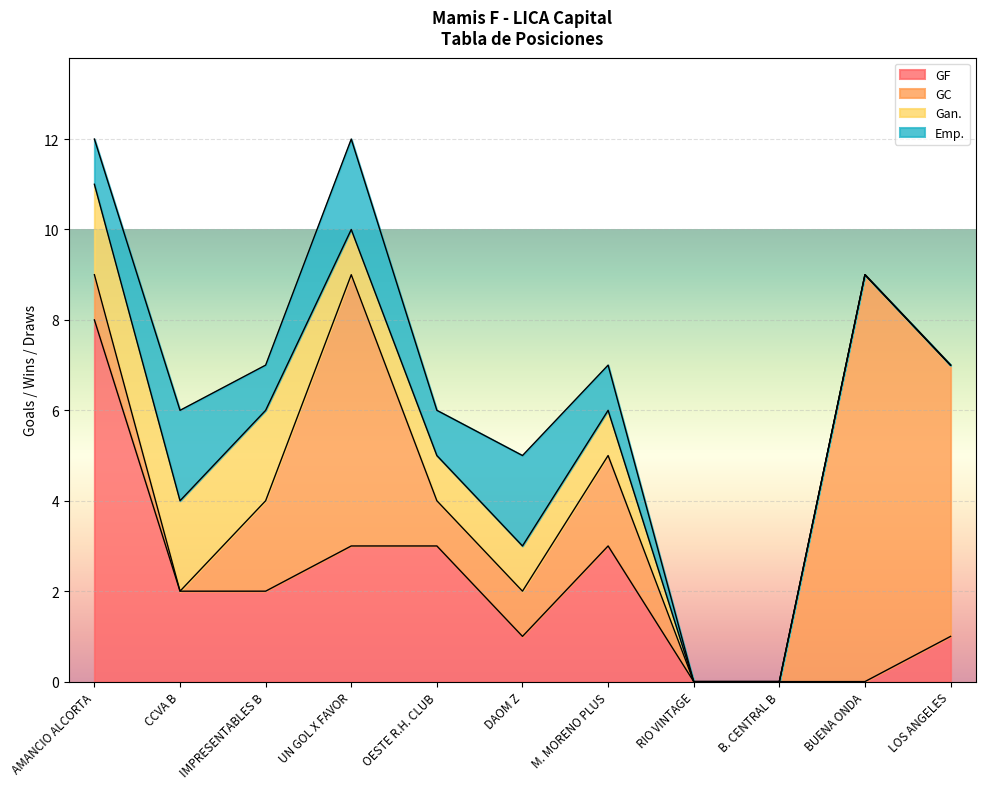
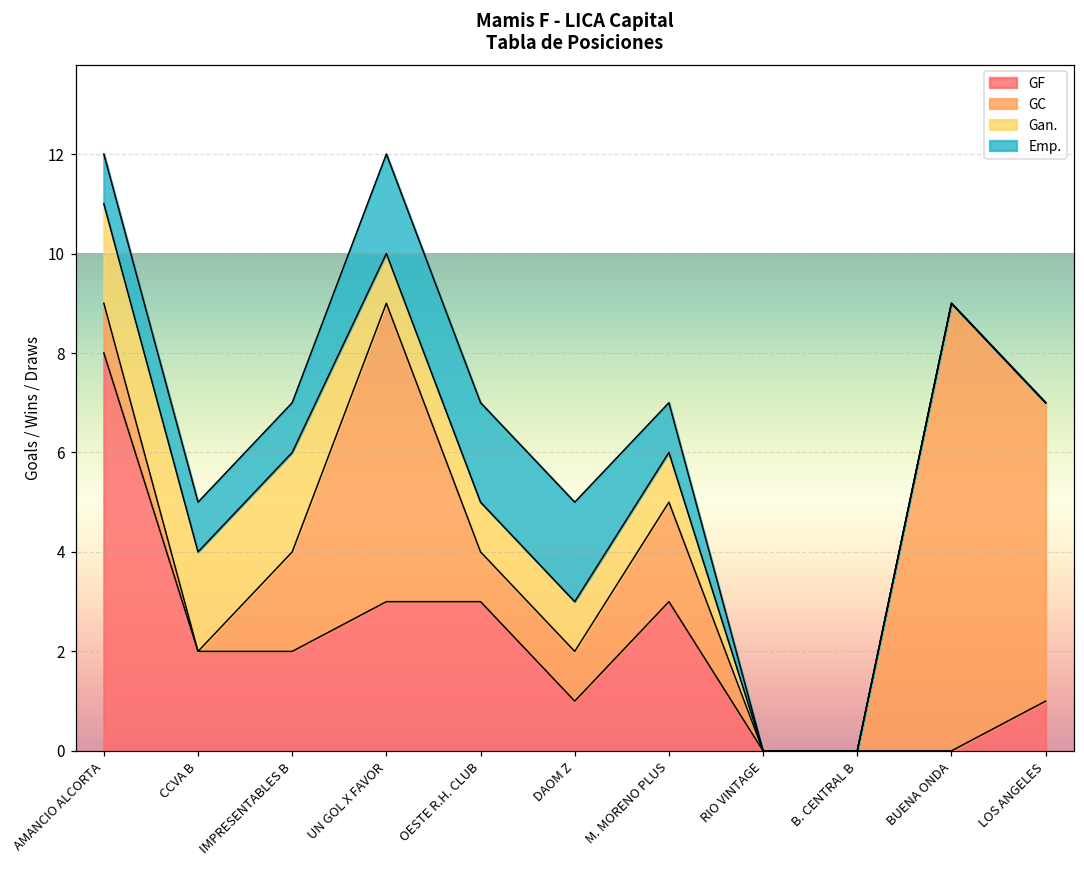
  {
    "Emp.": {
      "AMANCIO ALCORTA": 1,
-     "CCVA B": 2,
+     "CCVA B": 1,
      "IMPRESENTABLES B": 1,
      "UN GOL X FAVOR": 2,
-     "OESTE R.H. CLUB": 1,
+     "OESTE R.H. CLUB": 2,
      "DAOM Z": 2,
      "M. MORENO PLUS": 1
    }
  }
